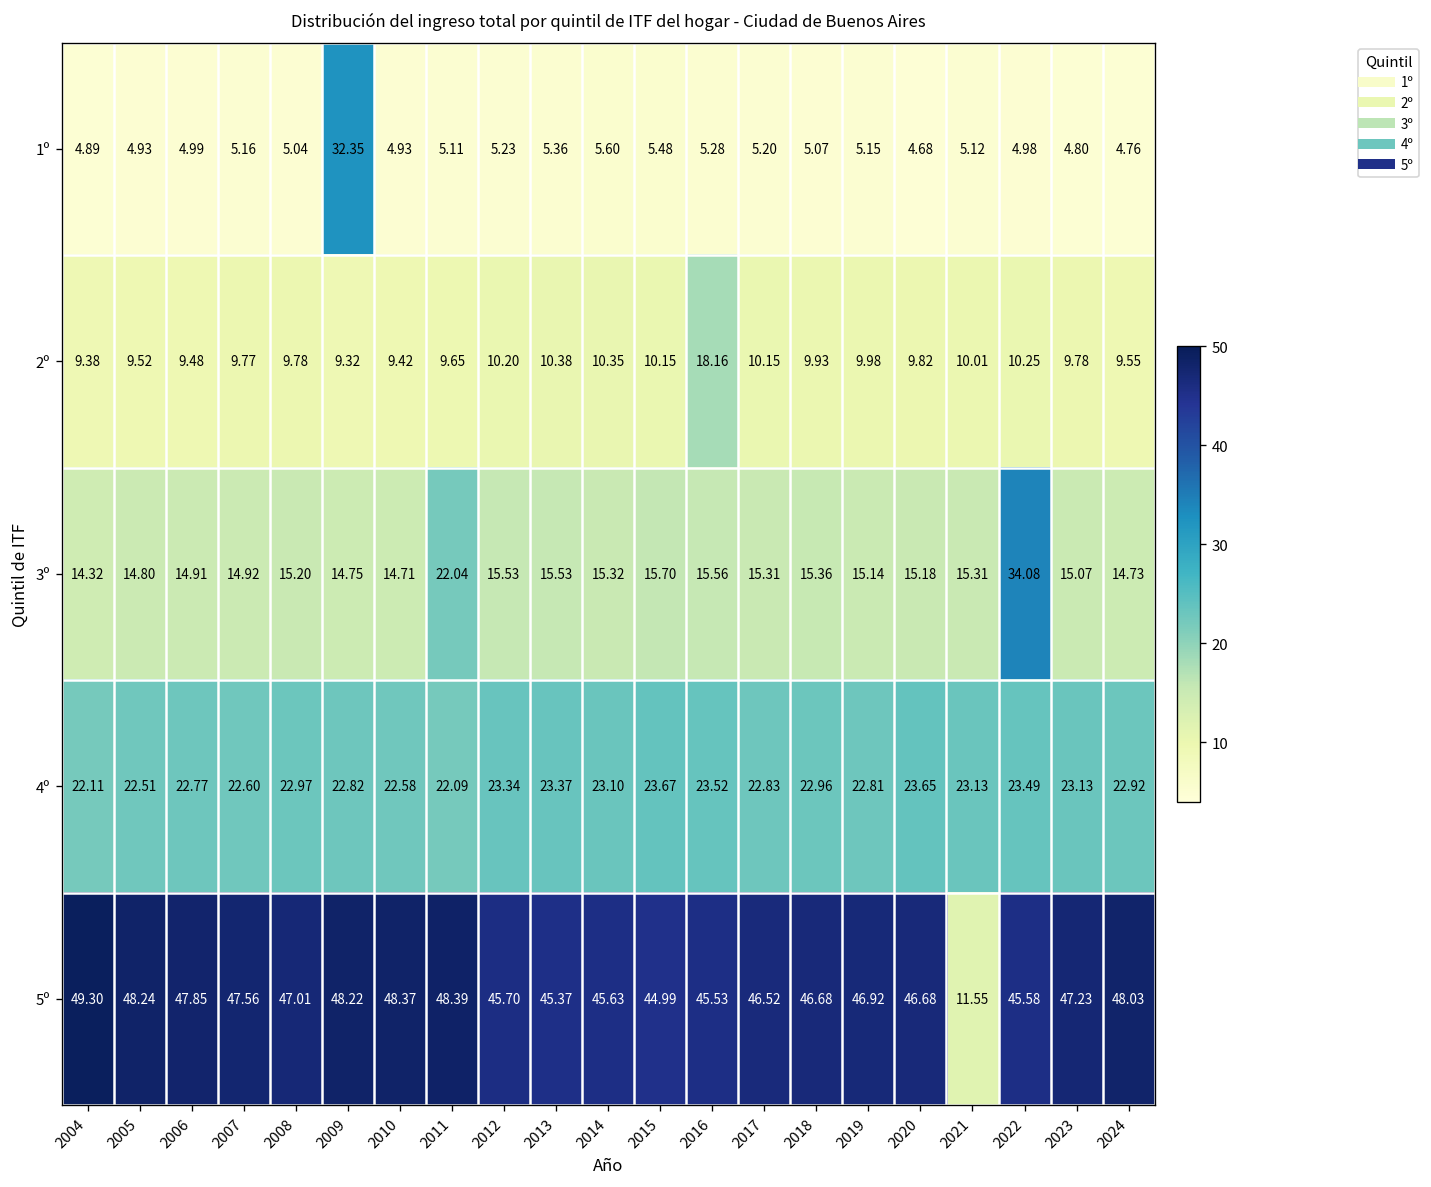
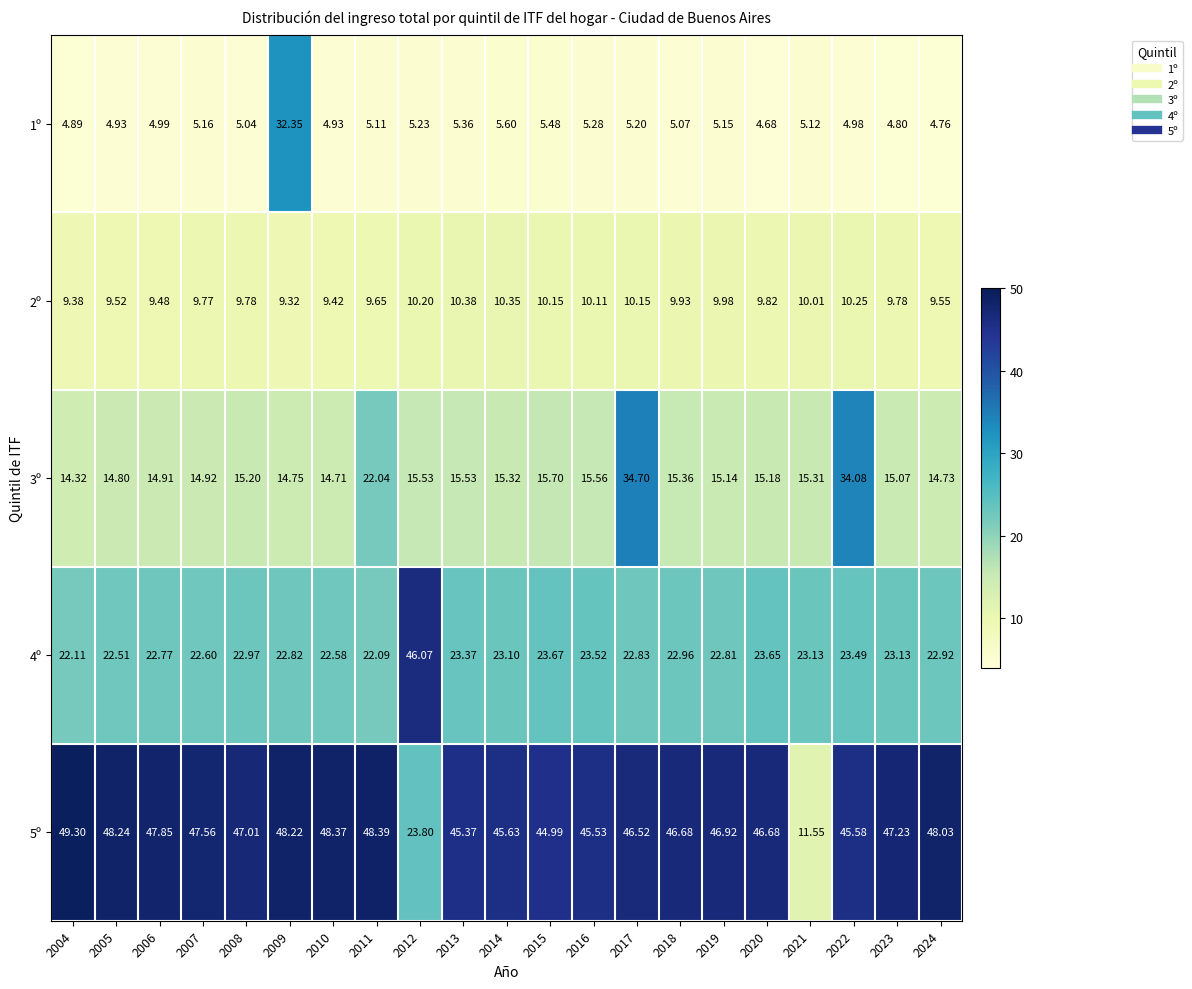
  {
    "1º": {
      "2004": 4.89,
      "2005": 4.93,
      "2006": 4.99,
      "2007": 5.16,
      "2008": 5.04,
      "2009": 32.35,
      "2010": 4.93,
      "2011": 5.11,
      "2012": 5.23,
      "2013": 5.36,
      "2014": 5.60,
      "2015": 5.48,
      "2016": 5.28,
      "2017": 5.20,
      "2018": 5.07,
      "2019": 5.15,
      "2020": 4.68,
      "2021": 5.12,
      "2022": 4.98,
      "2023": 4.80,
      "2024": 4.76
    },
    "2º": {
      "2004": 9.38,
      "2005": 9.52,
      "2006": 9.48,
      "2007": 9.77,
      "2008": 9.78,
      "2009": 9.32,
      "2010": 9.42,
      "2011": 9.65,
      "2012": 10.20,
      "2013": 10.38,
      "2014": 10.35,
      "2015": 10.15,
-     "2016": 18.16,
+     "2016": 10.11,
      "2017": 10.15,
      "2018": 9.93,
      "2019": 9.98,
      "2020": 9.82,
      "2021": 10.01,
      "2022": 10.25,
      "2023": 9.78,
      "2024": 9.55
    },
    "3º": {
      "2004": 14.32,
      "2005": 14.80,
      "2006": 14.91,
      "2007": 14.92,
      "2008": 15.20,
      "2009": 14.75,
      "2010": 14.71,
      "2011": 22.04,
      "2012": 15.53,
      "2013": 15.53,
      "2014": 15.32,
      "2015": 15.70,
      "2016": 15.56,
-     "2017": 15.31,
+     "2017": 34.70,
      "2018": 15.36,
      "2019": 15.14,
      "2020": 15.18,
      "2021": 15.31,
      "2022": 34.08,
      "2023": 15.07,
      "2024": 14.73
    },
    "4º": {
      "2004": 22.11,
      "2005": 22.51,
      "2006": 22.77,
      "2007": 22.60,
      "2008": 22.97,
      "2009": 22.82,
      "2010": 22.58,
      "2011": 22.09,
-     "2012": 23.34,
+     "2012": 46.07,
      "2013": 23.37,
      "2014": 23.10,
      "2015": 23.67,
      "2016": 23.52,
      "2017": 22.83,
      "2018": 22.96,
      "2019": 22.81,
      "2020": 23.65,
      "2021": 23.13,
      "2022": 23.49,
      "2023": 23.13,
      "2024": 22.92
    },
    "5º": {
      "2004": 49.30,
      "2005": 48.24,
      "2006": 47.85,
      "2007": 47.56,
      "2008": 47.01,
      "2009": 48.22,
      "2010": 48.37,
      "2011": 48.39,
-     "2012": 45.70,
+     "2012": 23.80,
      "2013": 45.37,
      "2014": 45.63,
      "2015": 44.99,
      "2016": 45.53,
      "2017": 46.52,
      "2018": 46.68,
      "2019": 46.92,
      "2020": 46.68,
      "2021": 11.55,
      "2022": 45.58,
      "2023": 47.23,
      "2024": 48.03
    }
  }
